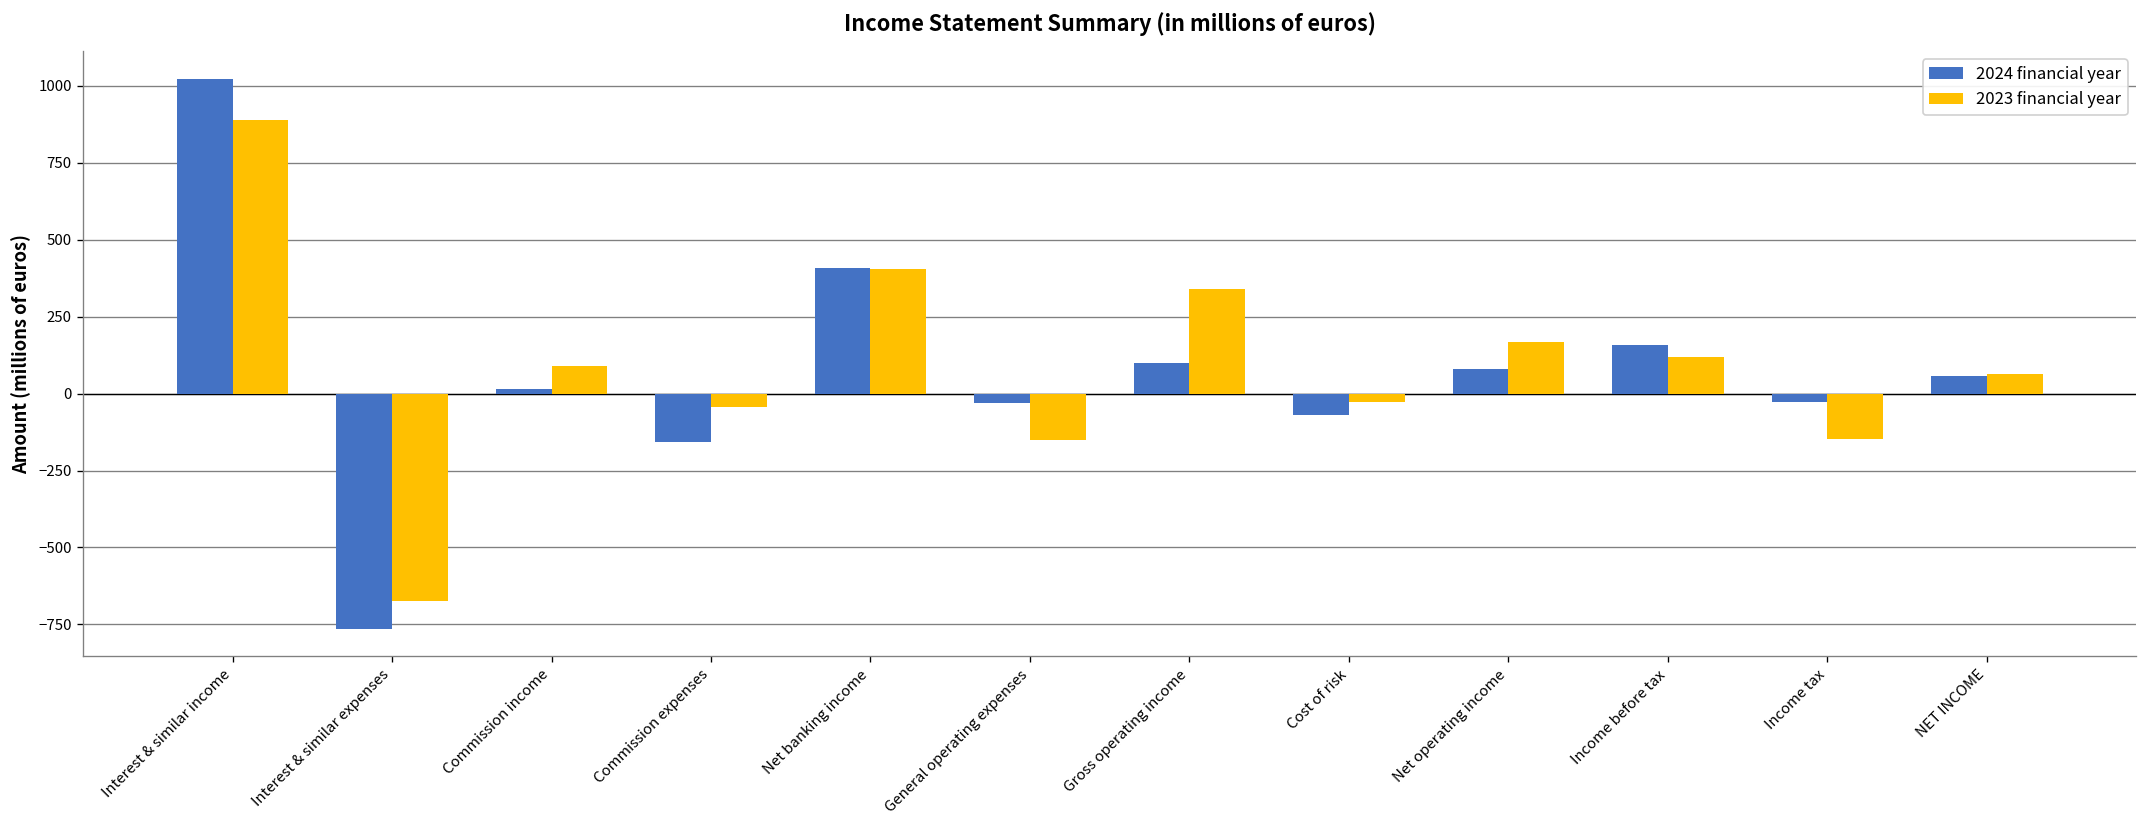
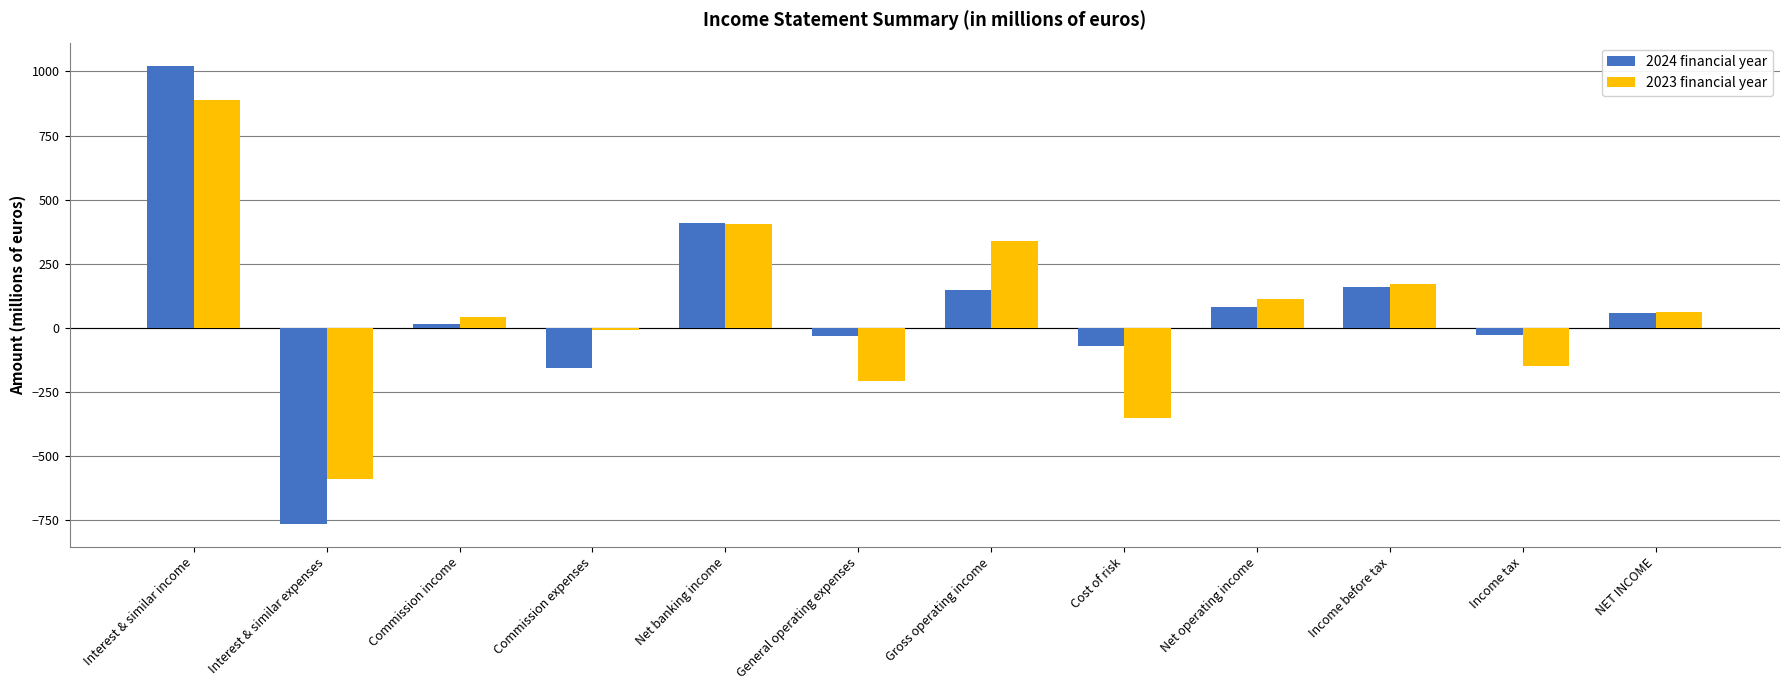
  {
    "2024 financial year": {
      "Interest & similar income": 1020,
      "Interest & similar expenses": -760,
      "Commission income": 20,
      "Commission expenses": -160,
      "Net banking income": 410,
      "General operating expenses": -30,
-     "Gross operating income": 100,
+     "Gross operating income": 150,
      "Cost of risk": -70,
      "Net operating income": 80,
      "Income before tax": 160,
      "Income tax": -30,
      "NET INCOME": 60
    },
    "2023 financial year": {
      "Interest & similar income": 890,
-     "Interest & similar expenses": -680,
-     "Commission income": 90,
-     "Commission expenses": -40,
+     "Interest & similar expenses": -590,
+     "Commission income": 40,
+     "Commission expenses": -10,
      "Net banking income": 410,
-     "General operating expenses": -150,
+     "General operating expenses": -210,
      "Gross operating income": 340,
-     "Cost of risk": -30,
-     "Net operating income": 170,
-     "Income before tax": 120,
+     "Cost of risk": -350,
+     "Net operating income": 110,
+     "Income before tax": 170,
      "Income tax": -150,
      "NET INCOME": 60
    }
  }
